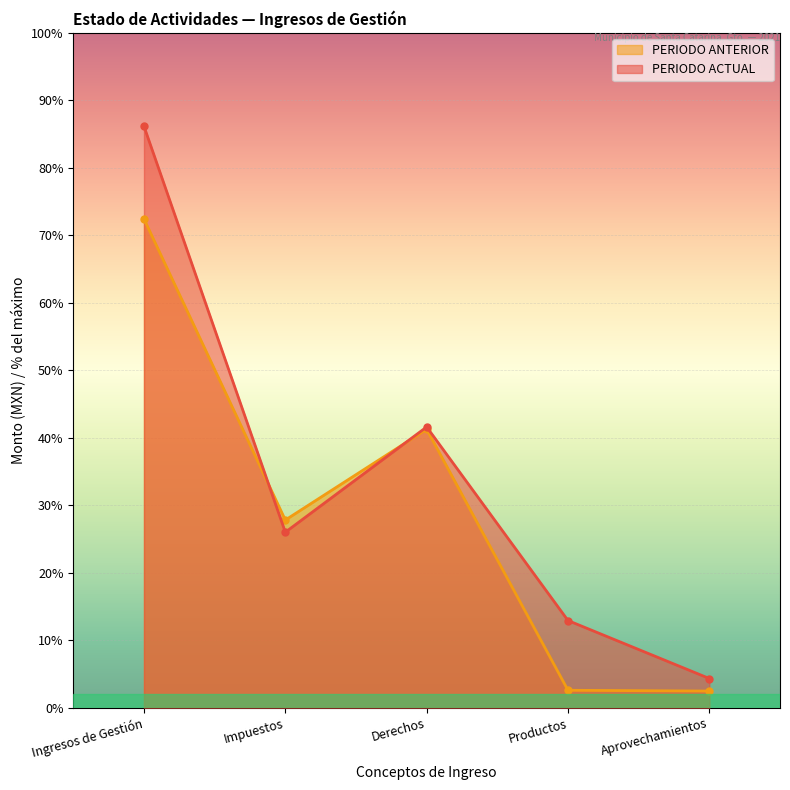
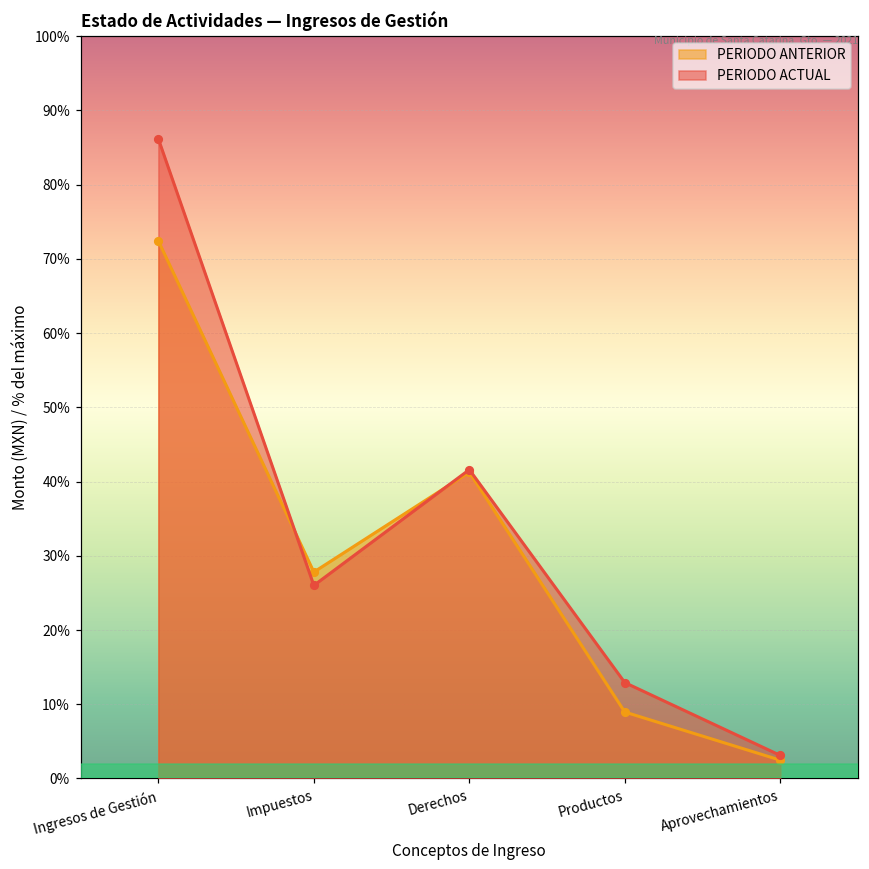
  {
    "PERIODO ANTERIOR": {
      "Ingresos de Gestión": "72%",
      "Impuestos": "28%",
-     "Productos": "3%",
+     "Productos": "9%",
      "Aprovechamientos": "2%"
    },
    "PERIODO ACTUAL": {
      "Ingresos de Gestión": "86%",
      "Impuestos": "26%",
      "Productos": "13%",
-     "Aprovechamientos": "4%"
+     "Aprovechamientos": "3%"
    }
  }
